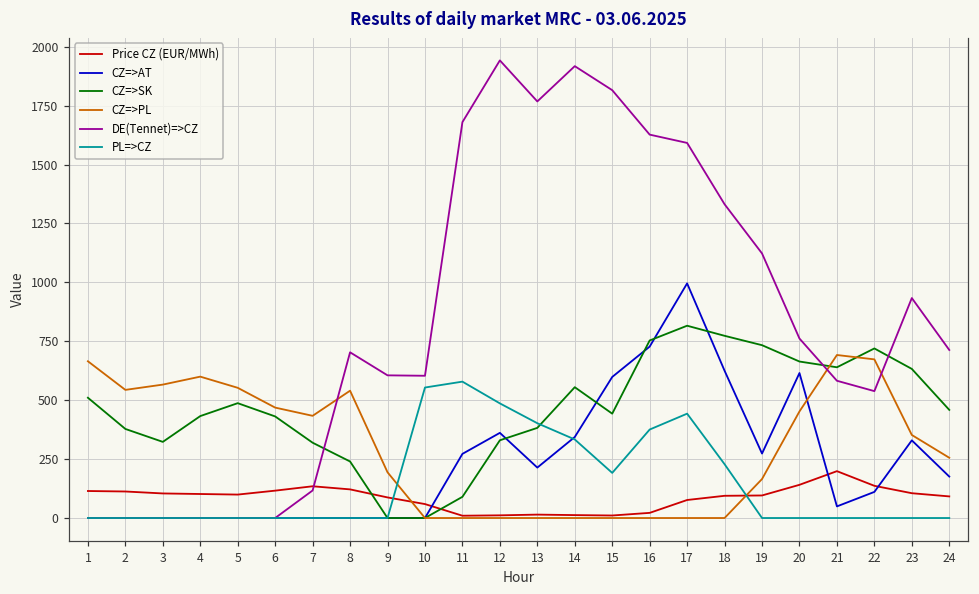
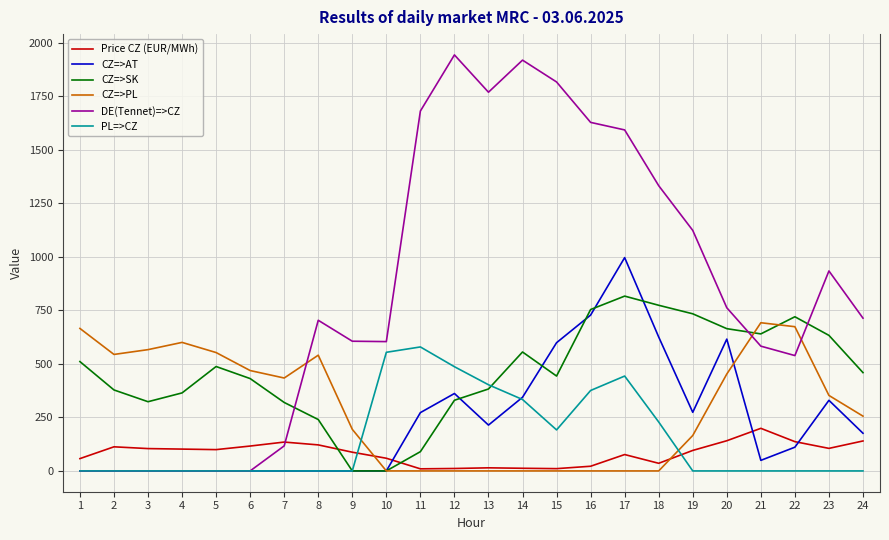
  {
    "Price CZ (EUR/MWh)": {
-     "1": 110,
+     "1": 60,
      "2": 110,
      "3": 100,
      "4": 100,
      "5": 100,
      "6": 120,
      "7": 130,
      "8": 120,
      "9": 90,
      "10": 60,
      "13": 10,
      "14": 10,
      "16": 20,
      "17": 80,
-     "18": 90,
+     "18": 40,
      "19": 100,
      "20": 140,
      "21": 200,
      "22": 140,
      "23": 110,
-     "24": 90
+     "24": 140
    },
    "CZ=>AT": {
      "11": 270,
      "12": 360,
      "13": 210,
      "15": 600,
      "16": 730,
      "17": 1000,
      "18": 630,
      "19": 270,
      "20": 620,
      "21": 50,
      "22": 110,
      "23": 330,
      "24": 180
    },
    "CZ=>SK": {
      "1": 510,
      "2": 380,
      "3": 320,
-     "4": 430,
+     "4": 360,
      "5": 490,
      "6": 430,
      "7": 320,
      "8": 240,
      "11": 90,
      "12": 330,
      "13": 380,
      "14": 560,
      "15": 440,
      "16": 750,
      "17": 820,
      "18": 770,
      "19": 730,
      "20": 660,
      "21": 640,
      "22": 720,
      "23": 630,
      "24": 460
    },
    "CZ=>PL": {
      "1": 670,
      "2": 540,
      "3": 570,
      "4": 600,
      "5": 550,
      "6": 470,
      "7": 430,
      "8": 540,
      "9": 190,
      "13": 0,
      "14": 0,
      "16": 0,
      "17": 0,
      "18": 0,
      "19": 170,
      "20": 450,
      "21": 690,
      "22": 670,
      "23": 350,
      "24": 260
    },
    "DE(Tennet)=>CZ": {
      "7": 120,
      "8": 700,
      "9": 610,
      "10": 600,
      "11": 1680,
      "12": 1940,
      "13": 1770,
      "14": 1920,
      "15": 1820,
      "16": 1630,
      "17": 1590,
      "18": 1330,
      "19": 1120,
      "20": 760,
      "21": 580,
      "22": 540,
      "23": 930,
      "24": 710
    },
    "PL=>CZ": {
      "10": 550,
      "11": 580,
      "12": 490,
      "13": 400,
      "15": 190,
      "16": 380,
      "17": 440,
      "18": 230,
      "19": 0,
      "20": 0,
      "21": 0,
      "22": 0,
      "23": 0,
      "24": 0
    }
  }
